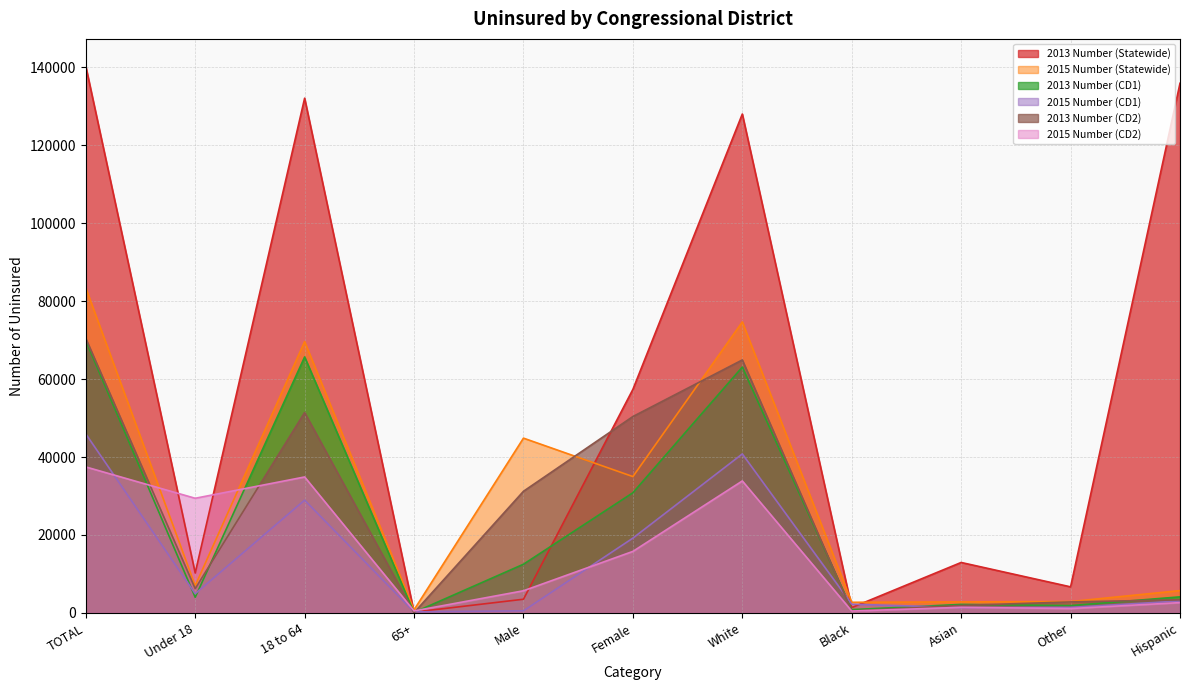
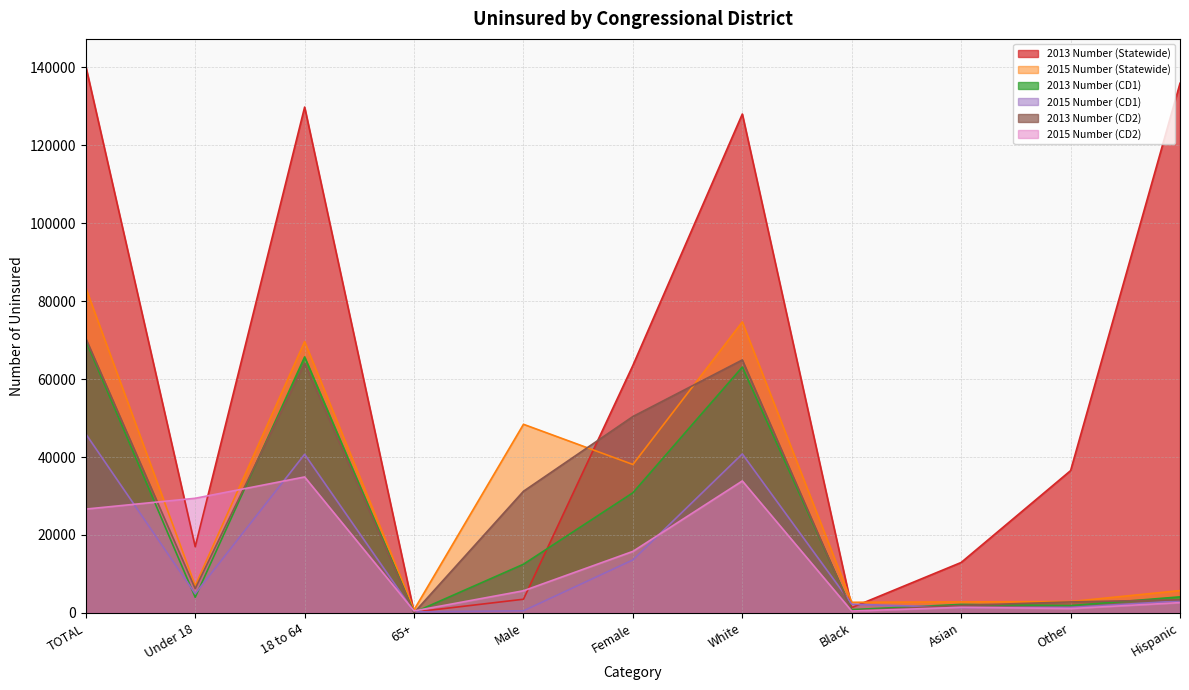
  {
    "2013 Number (Statewide)": {
      "TOTAL": 140000,
-     "Under 18": 10000,
-     "18 to 64": 132000,
+     "Under 18": 17000,
+     "18 to 64": 130000,
      "Male": 4000,
-     "Female": 57000,
+     "Female": 64000,
      "White": 128000,
      "Asian": 13000,
-     "Other": 7000,
+     "Other": 37000,
      "Hispanic": 136000
    },
    "2015 Number (Statewide)": {
      "TOTAL": 83000,
      "Under 18": 7000,
      "18 to 64": 70000,
-     "Male": 45000,
-     "Female": 35000,
+     "Male": 48000,
+     "Female": 38000,
      "White": 75000,
      "Hispanic": 6000
    },
    "2013 Number (CD1)": {
      "Under 18": 4000,
      "18 to 64": 66000,
      "Male": 13000,
      "Female": 31000,
      "White": 63000,
      "Hispanic": 4000
    },
    "2015 Number (CD1)": {
      "TOTAL": 46000,
      "Under 18": 5000,
-     "18 to 64": 29000,
+     "18 to 64": 41000,
      "Male": 1000,
-     "Female": 19000,
+     "Female": 14000,
      "White": 41000
    },
    "2013 Number (CD2)": {
      "Under 18": 6000,
-     "18 to 64": 51000,
+     "18 to 64": 64000,
      "Male": 31000,
      "Female": 50000,
      "White": 65000
    },
    "2015 Number (CD2)": {
-     "TOTAL": 37000,
+     "TOTAL": 27000,
      "Under 18": 29000,
      "18 to 64": 35000,
      "Male": 6000,
      "Female": 16000,
      "White": 34000
    }
  }
